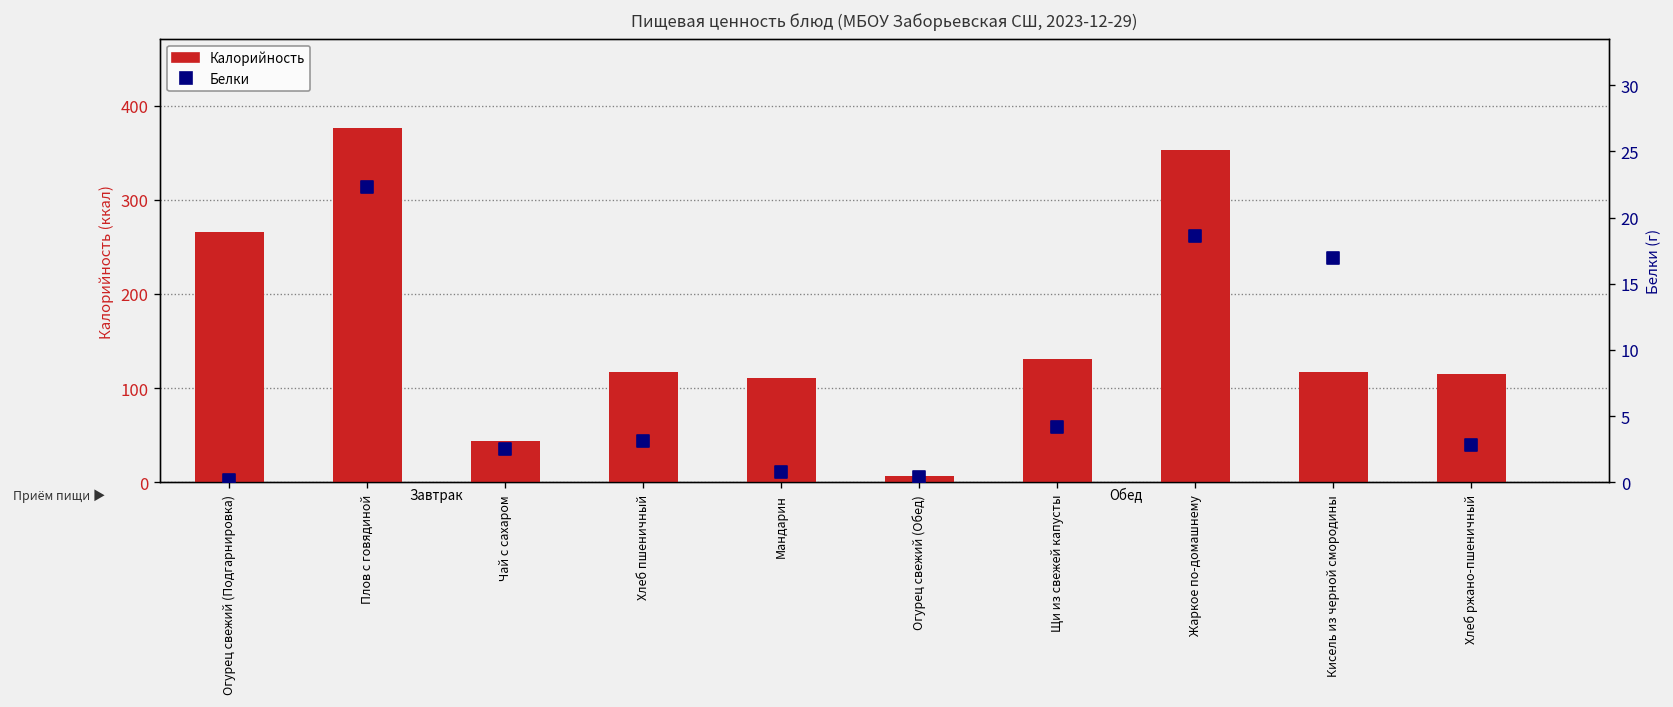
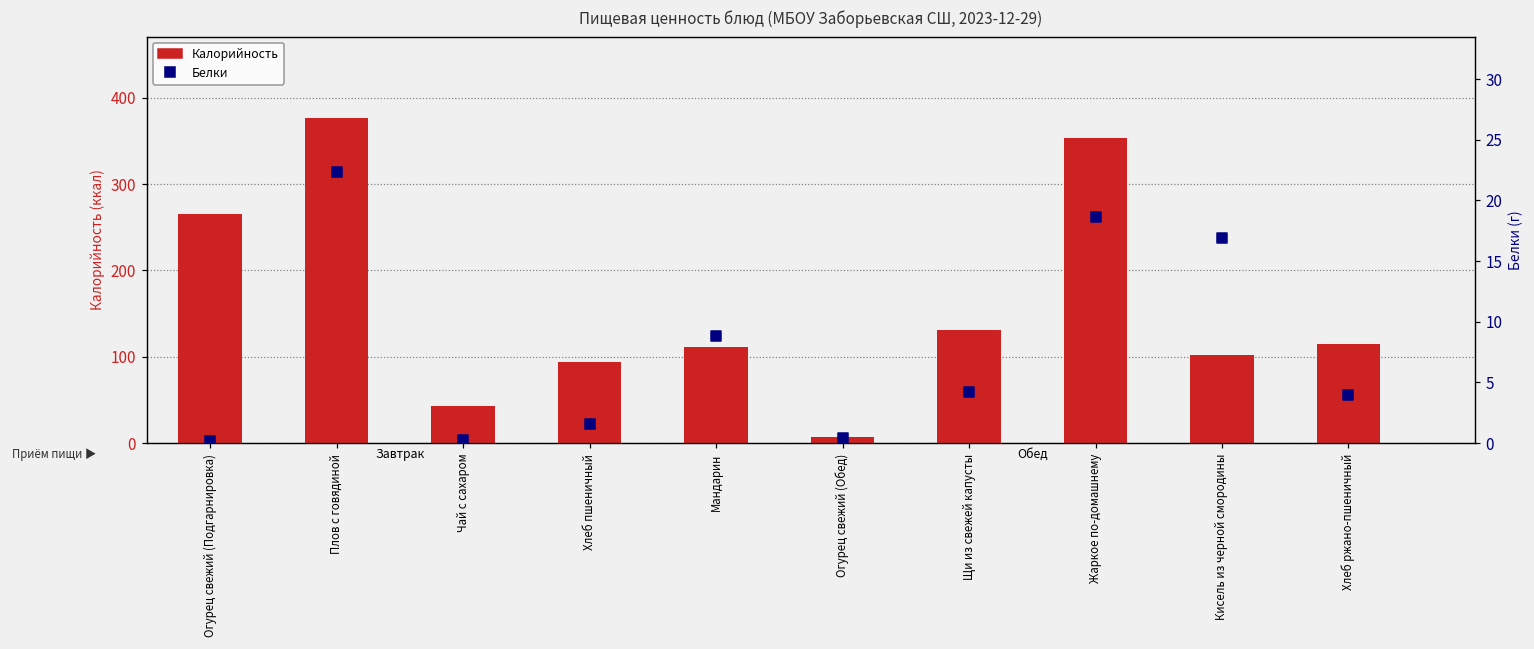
  {
    "Калорийность": {
      "Огурец свежий (Подгарнировка)": 270,
      "Плов с говядиной": 380,
      "Чай с сахаром": 40,
-     "Хлеб пшеничный": 120,
+     "Хлеб пшеничный": 90,
      "Мандарин": 110,
      "Огурец свежий (Обед)": 10,
      "Щи из свежей капусты": 130,
      "Жаркое по-домашнему": 350,
-     "Кисель из черной смородины": 120,
+     "Кисель из черной смородины": 100,
      "Хлеб ржано-пшеничный": 110
    },
    "Белки": {
-     "Чай с сахаром": 2.5,
-     "Хлеб пшеничный": 3.2,
-     "Мандарин": 0.8,
-     "Хлеб ржано-пшеничный": 2.8
+     "Чай с сахаром": 0.3,
+     "Хлеб пшеничный": 1.5,
+     "Мандарин": 8.8,
+     "Хлеб ржано-пшеничный": 4.0
    }
  }
